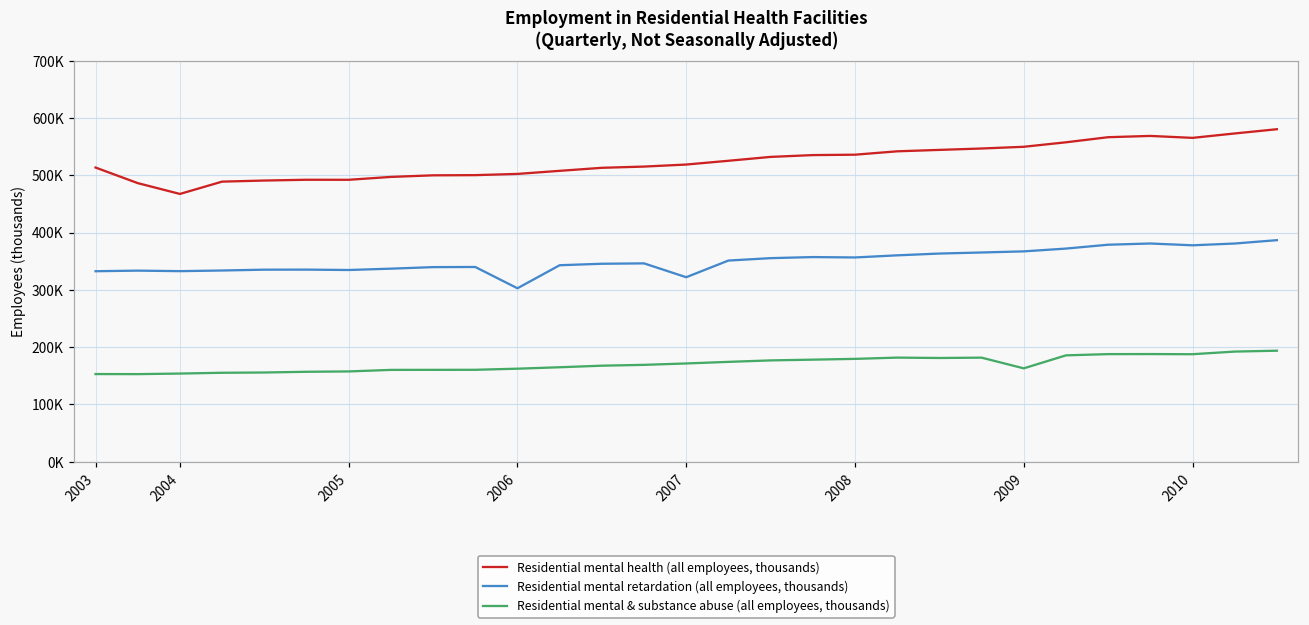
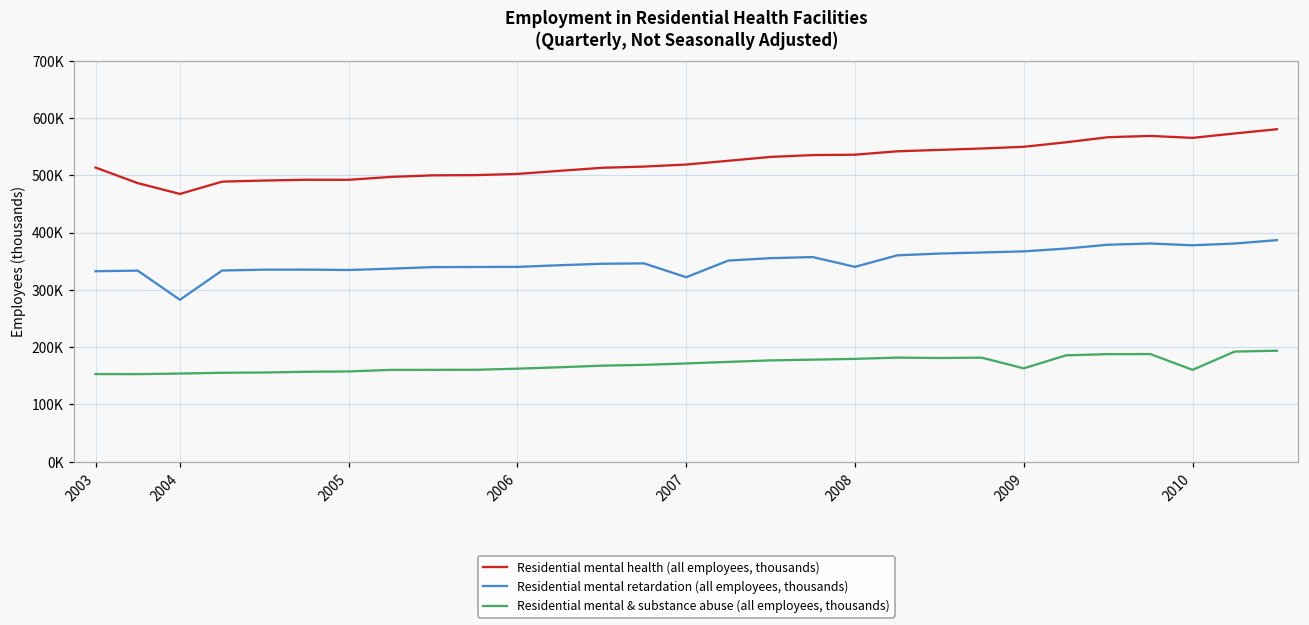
  {
    "Residential mental health (all employees, thousands)": {
      "2003": 510000,
      "2004": 470000,
      "2005": 490000,
      "2006": 500000,
      "2007": 520000,
      "2008": 540000,
      "2009": 550000,
      "2010": 570000
    },
    "Residential mental retardation (all employees, thousands)": {
      "2003": 330000,
-     "2004": 330000,
+     "2004": 280000,
      "2005": 330000,
-     "2006": 300000,
+     "2006": 340000,
      "2007": 320000,
-     "2008": 360000,
+     "2008": 340000,
      "2009": 370000,
      "2010": 380000
    },
    "Residential mental & substance abuse (all employees, thousands)": {
      "2003": 150000,
      "2004": 150000,
      "2005": 160000,
      "2006": 160000,
      "2007": 170000,
      "2008": 180000,
      "2009": 160000,
-     "2010": 190000
+     "2010": 160000
    }
  }
